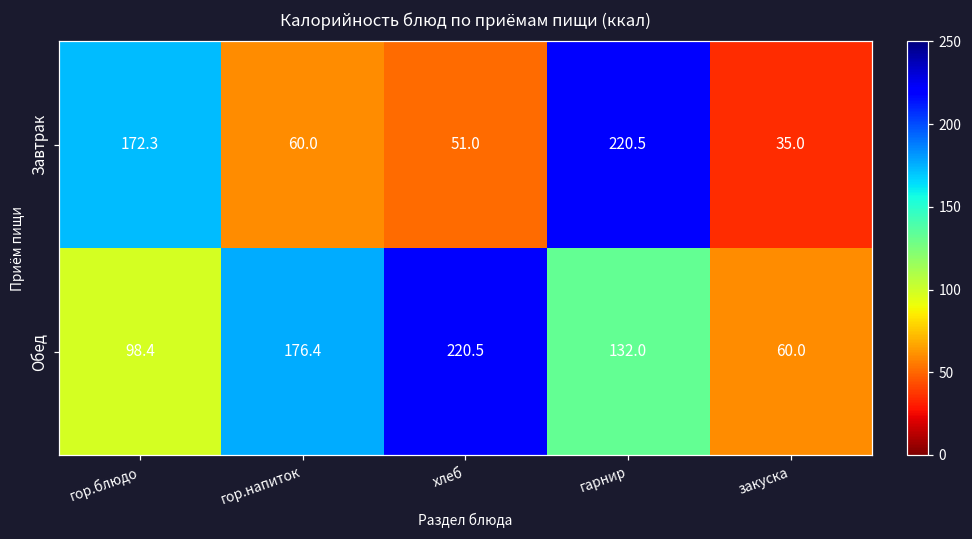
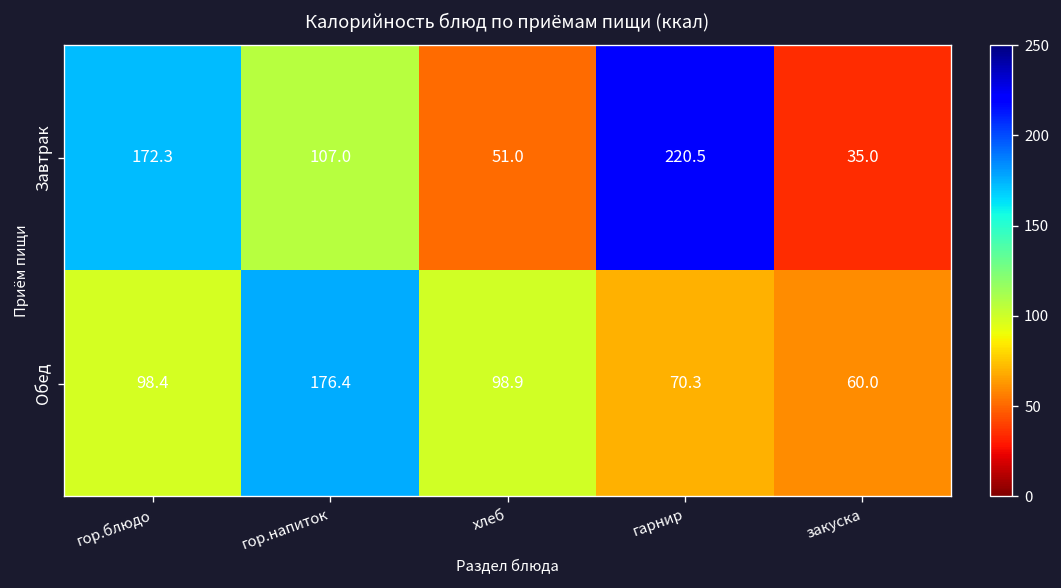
  {
    "Завтрак": {
      "гор.блюдо": 172.3,
-     "гор.напиток": 60.0,
+     "гор.напиток": 107.0,
      "хлеб": 51.0,
      "гарнир": 220.5,
      "закуска": 35.0
    },
    "Обед": {
      "гор.блюдо": 98.4,
      "гор.напиток": 176.4,
-     "хлеб": 220.5,
-     "гарнир": 132.0,
+     "хлеб": 98.9,
+     "гарнир": 70.3,
      "закуска": 60.0
    }
  }
